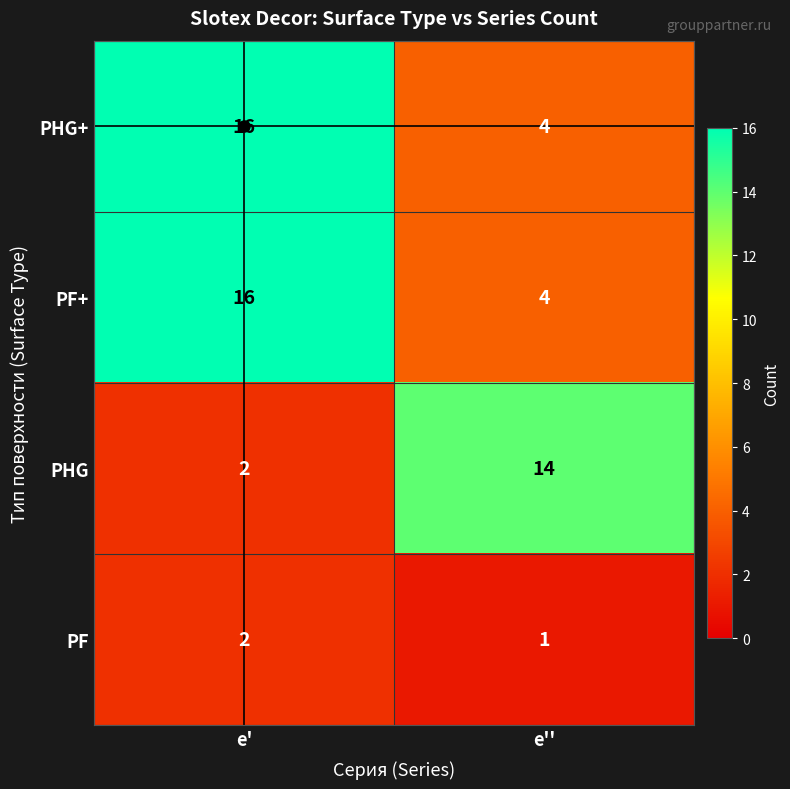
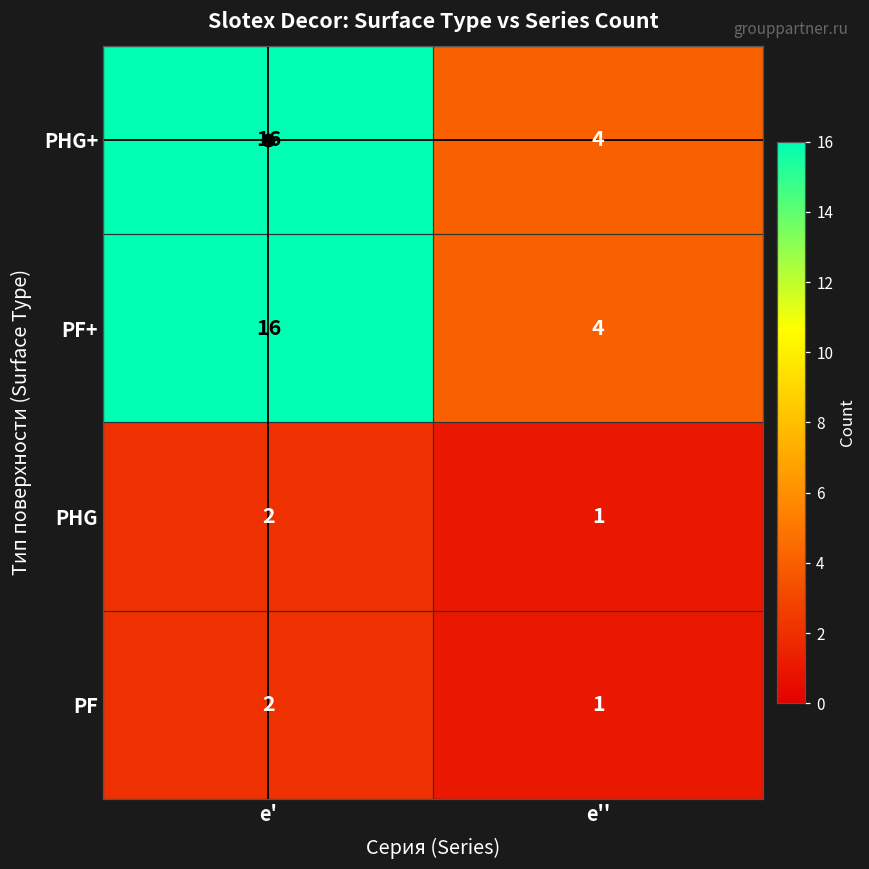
  {
    "PHG+": {
      "e''": 4
    },
    "PF+": {
      "e'": 16,
      "e''": 4
    },
    "PHG": {
      "e'": 2,
-     "e''": 14
+     "e''": 1
    },
    "PF": {
      "e'": 2,
      "e''": 1
    }
  }
